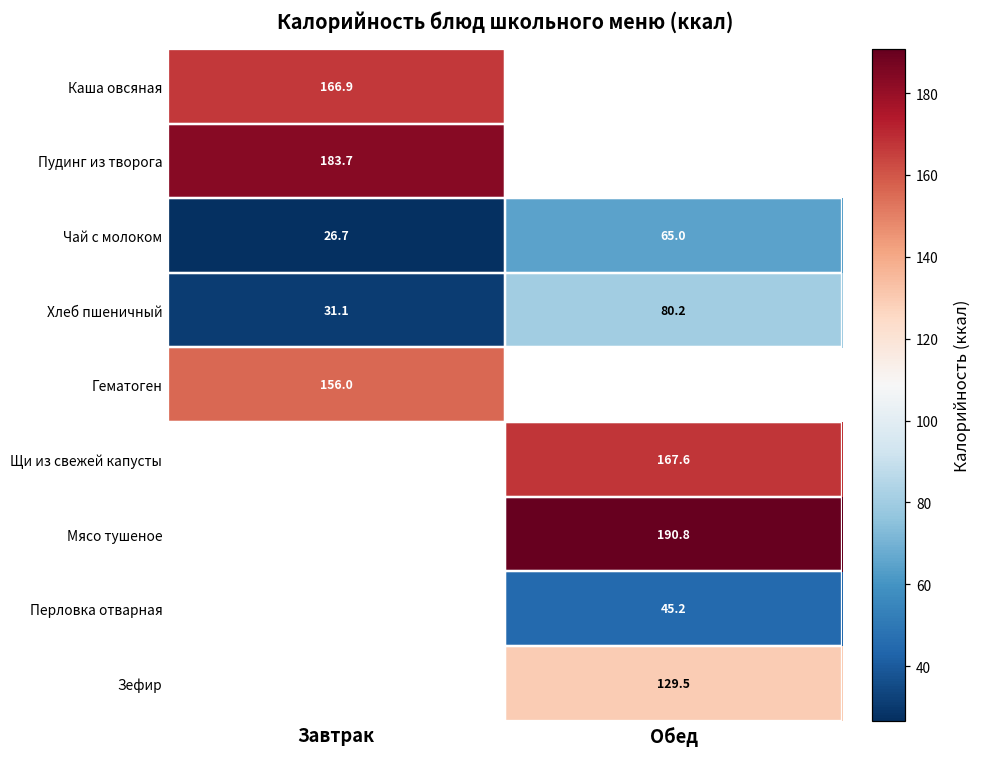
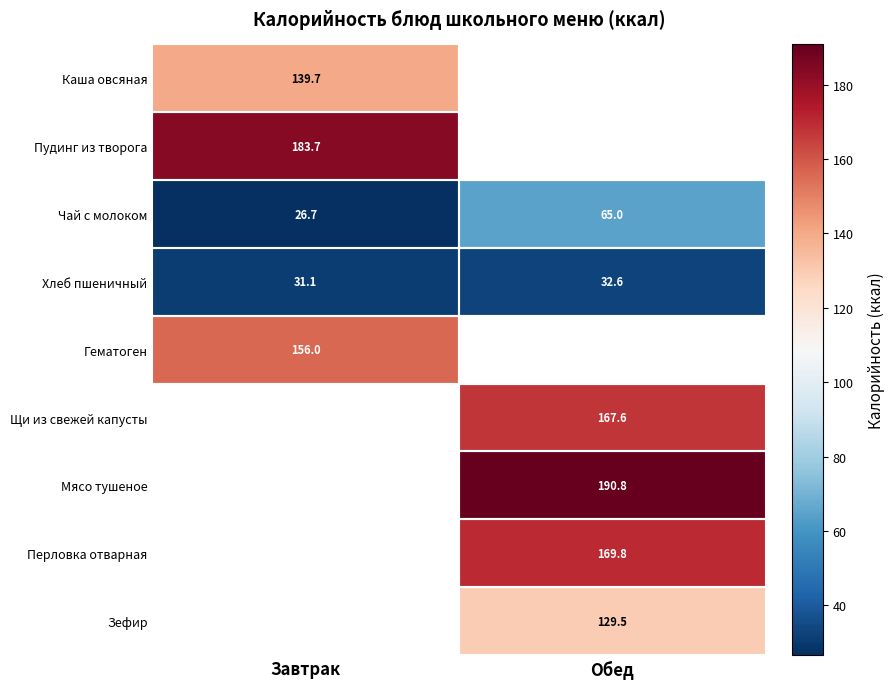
  {
    "Каша овсяная": {
-     "Завтрак": 166.9
+     "Завтрак": 139.7
    },
    "Пудинг из творога": {
      "Завтрак": 183.7
    },
    "Чай с молоком": {
      "Завтрак": 26.7,
      "Обед": 65.0
    },
    "Хлеб пшеничный": {
      "Завтрак": 31.1,
-     "Обед": 80.2
+     "Обед": 32.6
    },
    "Гематоген": {
      "Завтрак": 156.0
    },
    "Щи из свежей капусты": {
      "Обед": 167.6
    },
    "Мясо тушеное": {
      "Обед": 190.8
    },
    "Перловка отварная": {
-     "Обед": 45.2
+     "Обед": 169.8
    },
    "Зефир": {
      "Обед": 129.5
    }
  }
